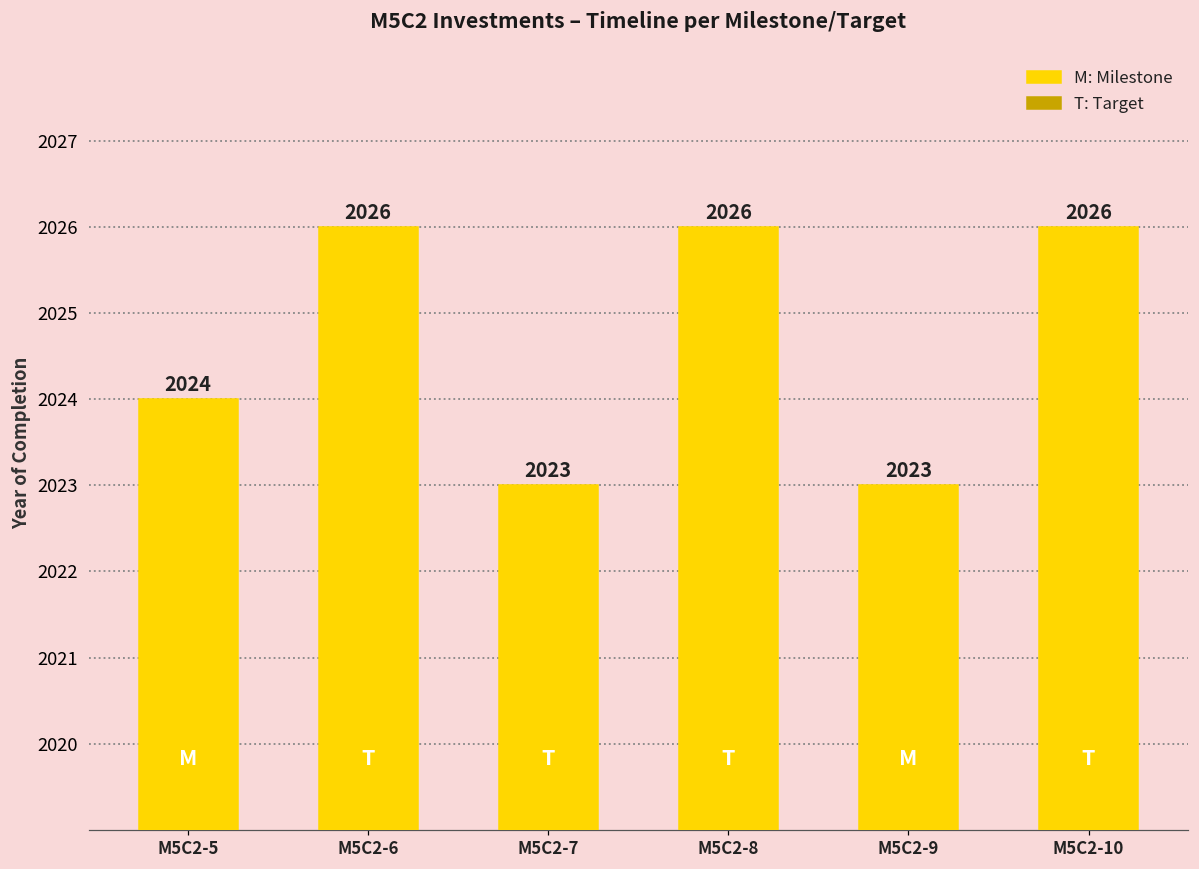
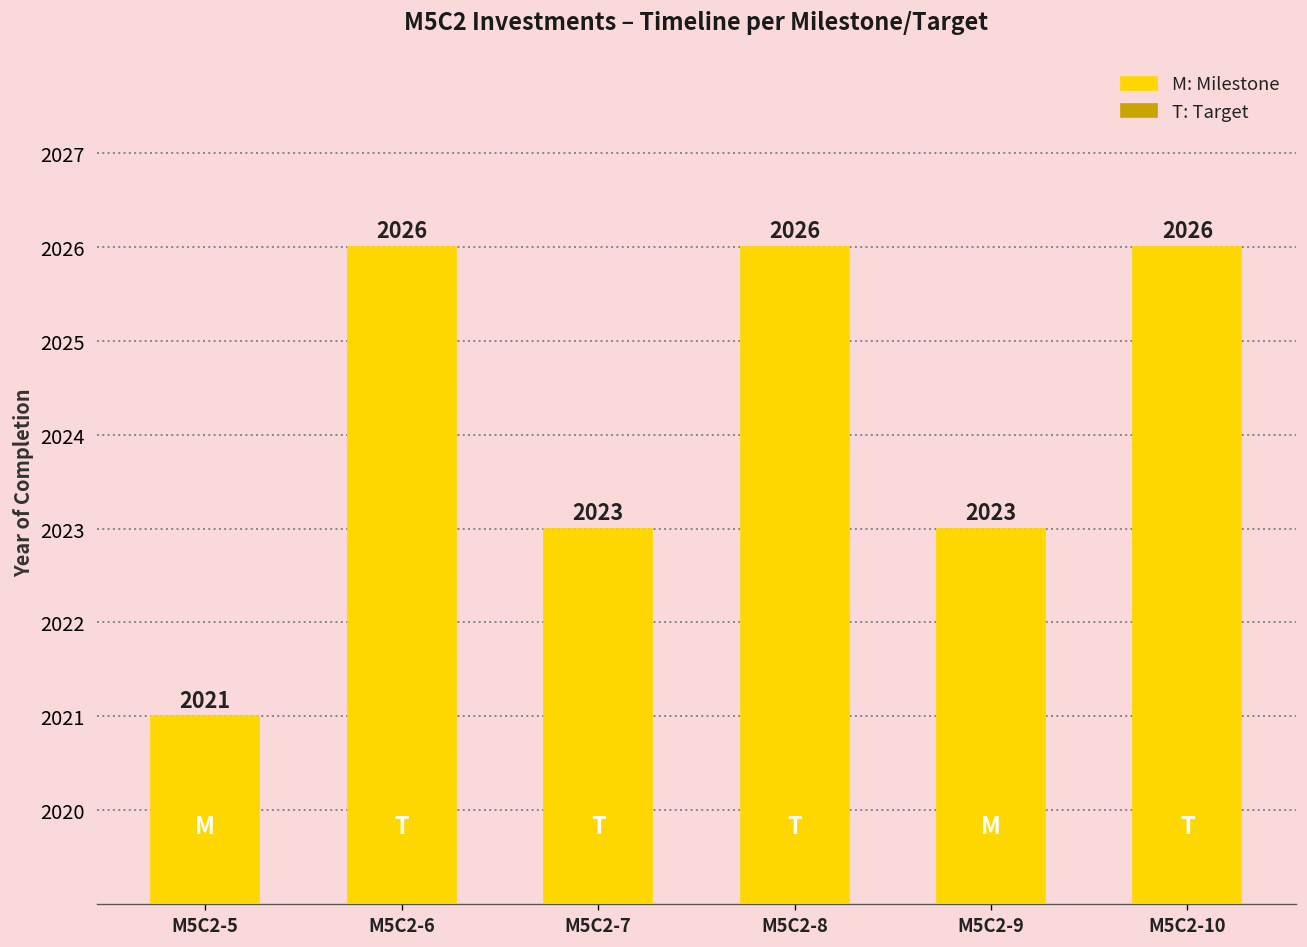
  {
-   "M5C2-5": 2024,
+   "M5C2-5": 2021,
    "M5C2-6": 2026,
    "M5C2-7": 2023,
    "M5C2-8": 2026,
    "M5C2-9": 2023,
    "M5C2-10": 2026
  }
